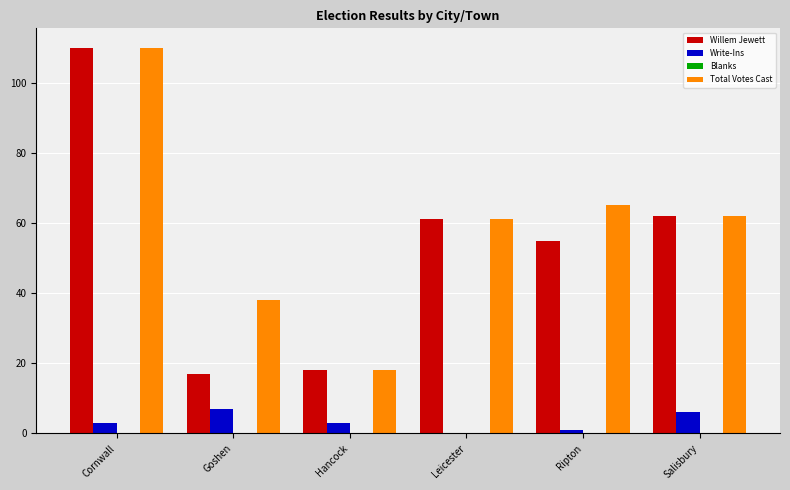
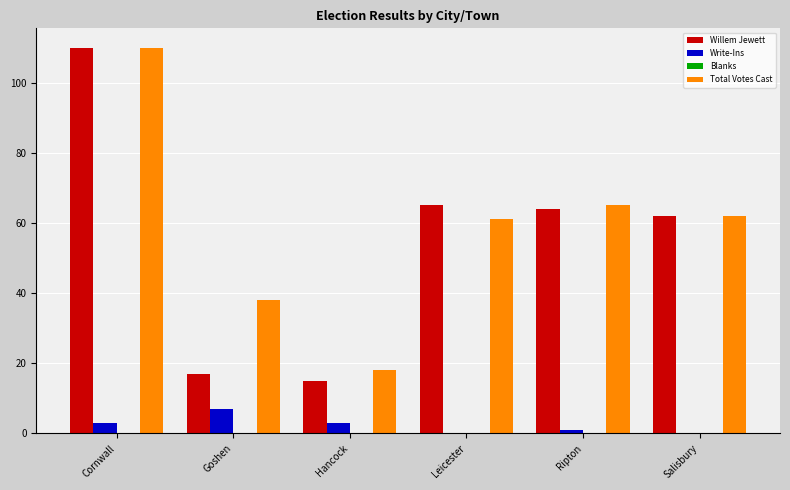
  {
    "Willem Jewett": {
      "Cornwall": 110,
      "Goshen": 17,
-     "Hancock": 18,
-     "Leicester": 61,
-     "Ripton": 55,
+     "Hancock": 15,
+     "Leicester": 65,
+     "Ripton": 64,
      "Salisbury": 62
    },
    "Write-Ins": {
      "Cornwall": 3,
      "Goshen": 7,
      "Hancock": 3,
      "Leicester": 0,
      "Ripton": 1,
-     "Salisbury": 6
+     "Salisbury": 0
    },
    "Blanks": {
      "Cornwall": 0,
      "Goshen": 0,
      "Hancock": 0,
      "Leicester": 0,
      "Ripton": 0,
      "Salisbury": 0
    },
    "Total Votes Cast": {
      "Cornwall": 110,
      "Goshen": 38,
      "Hancock": 18,
      "Leicester": 61,
      "Ripton": 65,
      "Salisbury": 62
    }
  }
